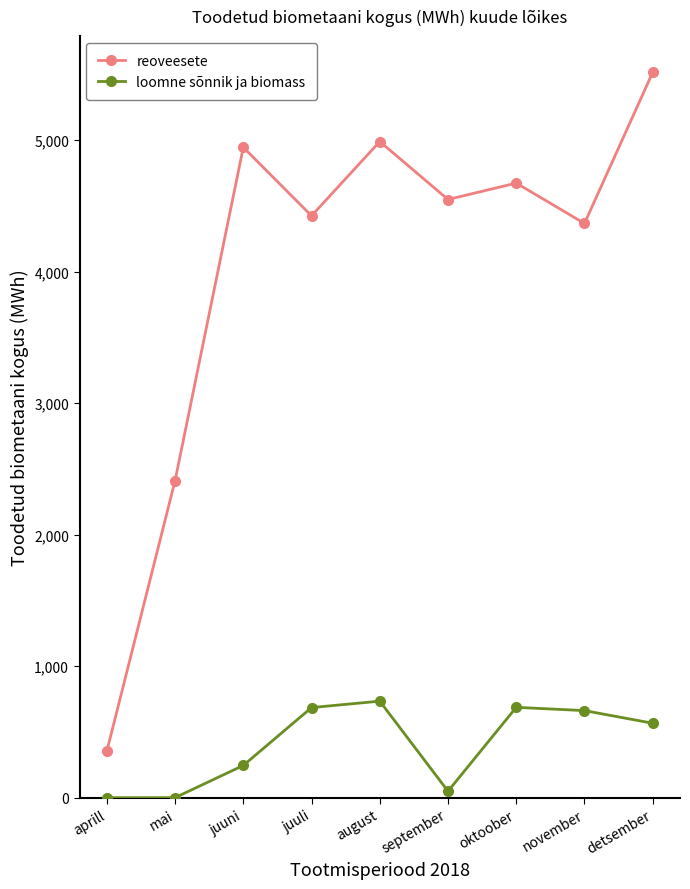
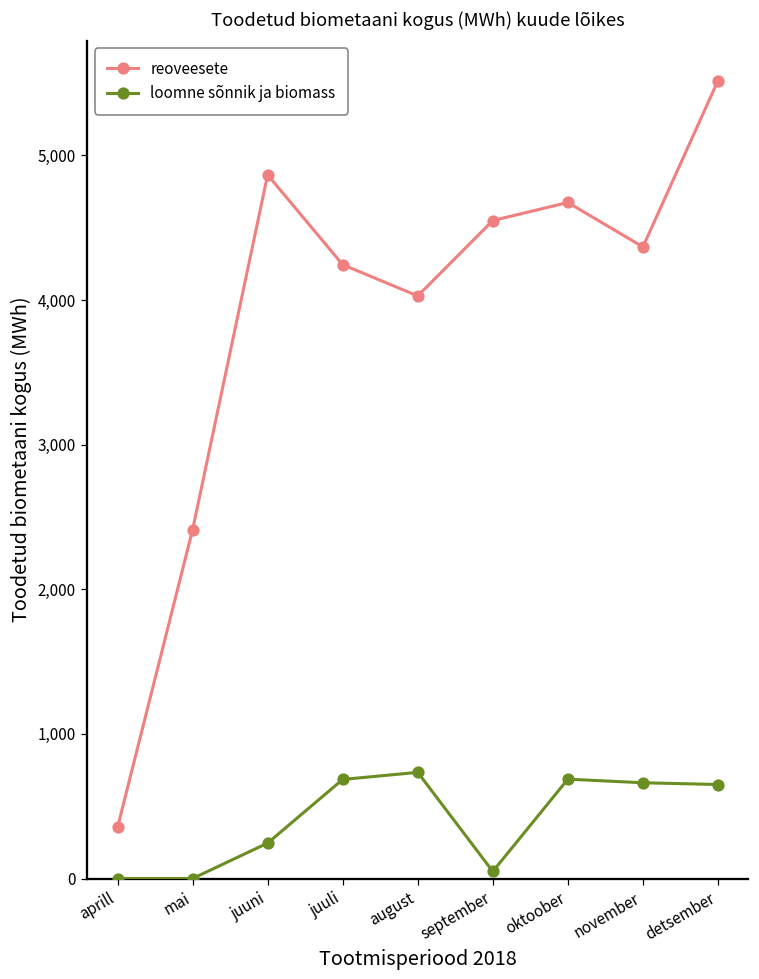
  {
    "reoveesete": {
      "aprill": "350",
      "mai": "2,410",
-     "juuni": "4,950",
-     "juuli": "4,430",
-     "august": "4,990",
+     "juuni": "4,870",
+     "juuli": "4,240",
+     "august": "4,030",
      "september": "4,550",
      "oktoober": "4,670",
      "november": "4,370",
      "detsember": "5,520"
    },
    "loomne sõnnik ja biomass": {
      "aprill": "0",
      "mai": "0",
      "juuni": "250",
      "juuli": "690",
      "august": "730",
      "september": "50",
      "oktoober": "690",
      "november": "660",
-     "detsember": "570"
+     "detsember": "650"
    }
  }
